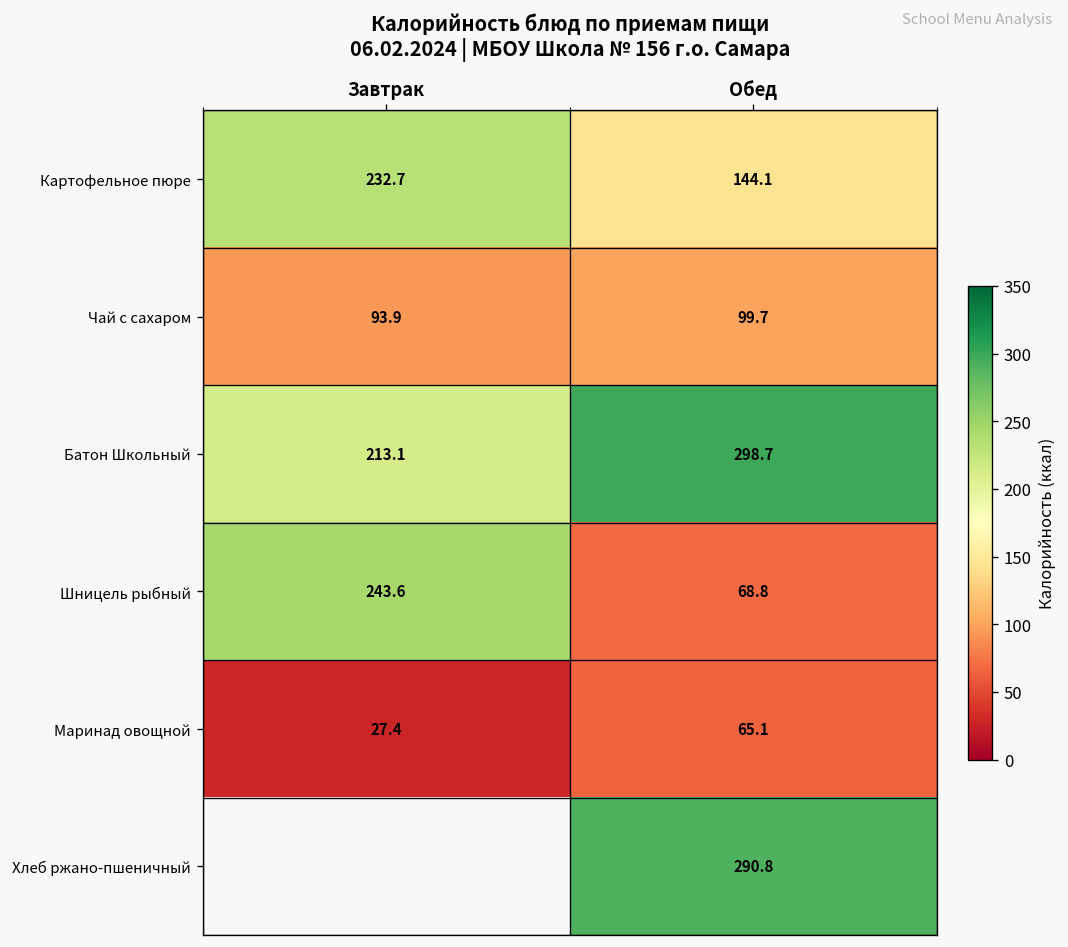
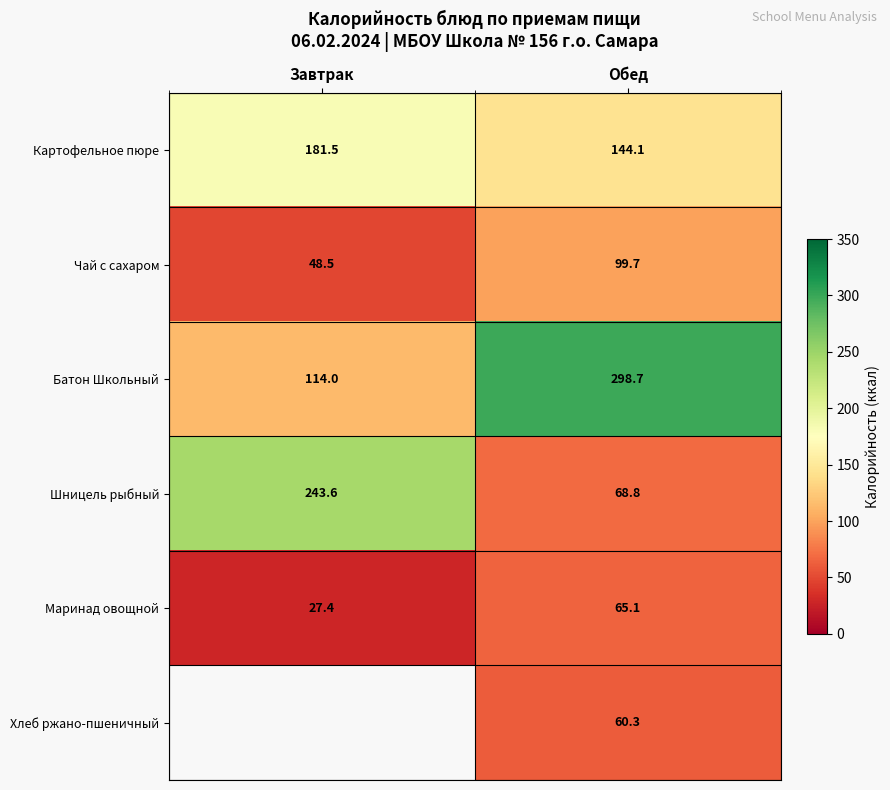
  {
    "Картофельное пюре": {
-     "Завтрак": 232.7,
+     "Завтрак": 181.5,
      "Обед": 144.1
    },
    "Чай с сахаром": {
-     "Завтрак": 93.9,
+     "Завтрак": 48.5,
      "Обед": 99.7
    },
    "Батон Школьный": {
-     "Завтрак": 213.1,
+     "Завтрак": 114.0,
      "Обед": 298.7
    },
    "Шницель рыбный": {
      "Завтрак": 243.6,
      "Обед": 68.8
    },
    "Маринад овощной": {
      "Завтрак": 27.4,
      "Обед": 65.1
    },
    "Хлеб ржано-пшеничный": {
-     "Обед": 290.8
+     "Обед": 60.3
    }
  }
